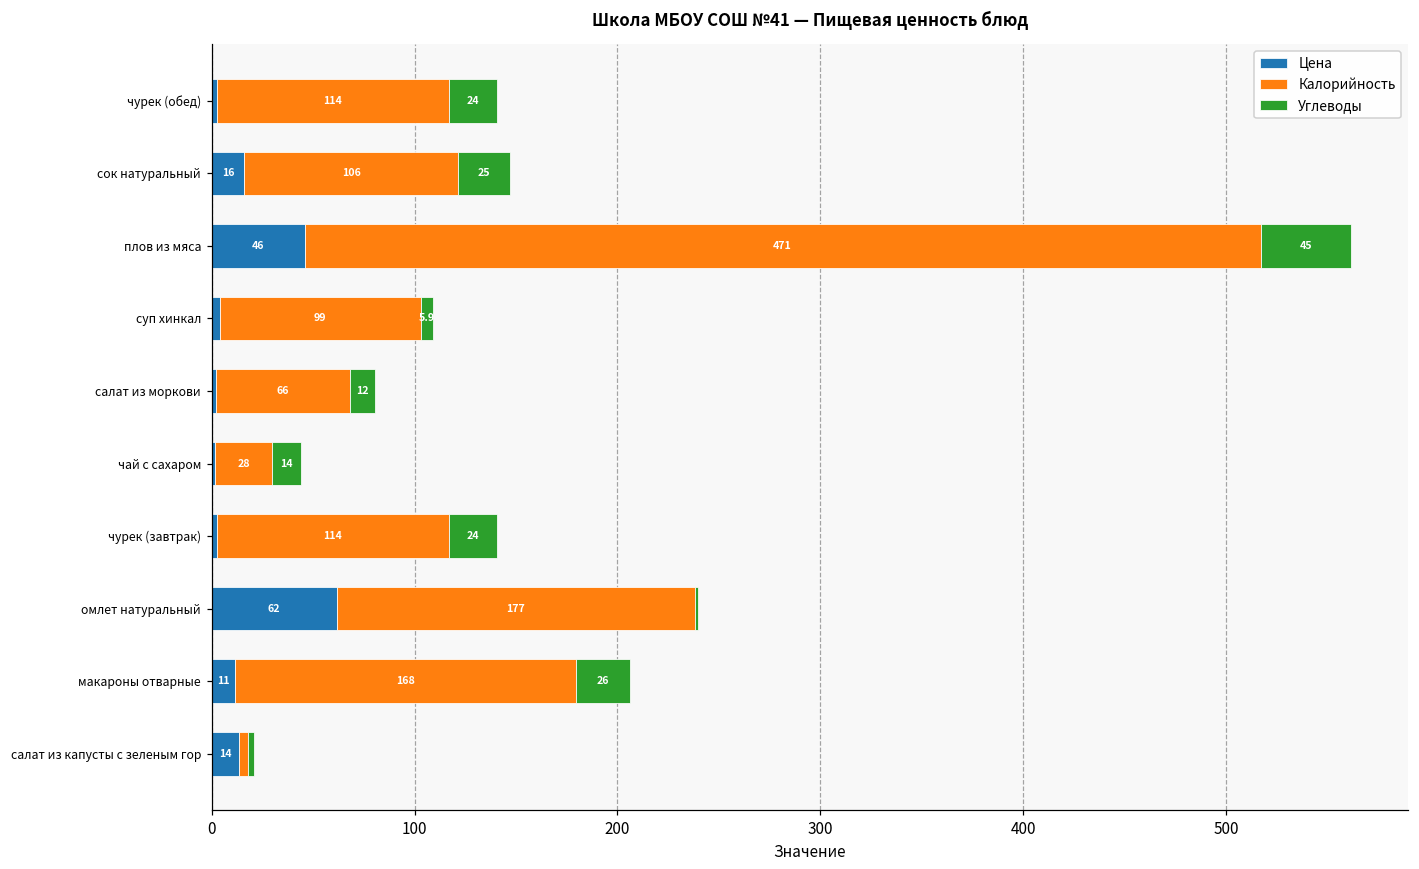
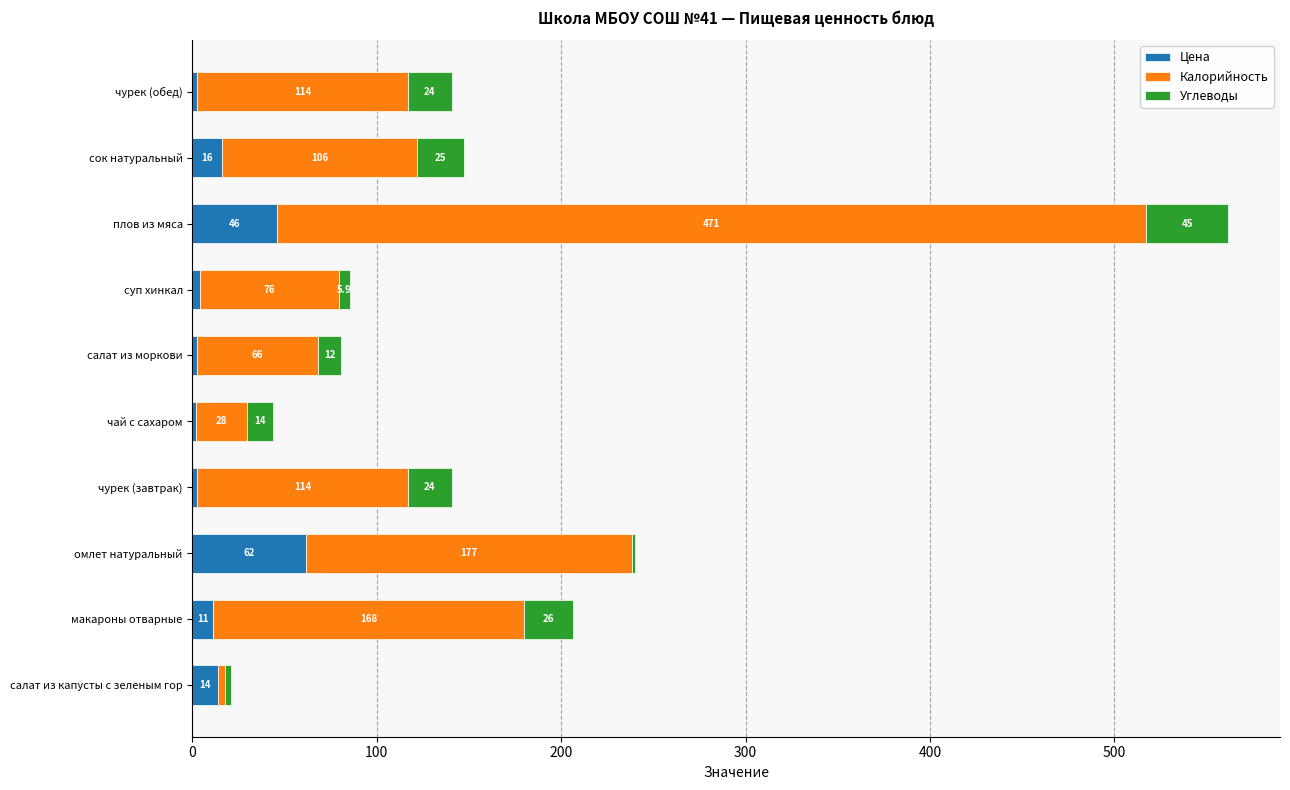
  {
    "Цена": {
      "сок натуральный": 16,
      "плов из мяса": 46,
      "омлет натуральный": 62,
      "макароны отварные": 11,
      "салат из капусты с зеленым гор": 14
    },
    "Калорийность": {
      "чурек (обед)": 114,
      "сок натуральный": 106,
      "плов из мяса": 471,
-     "суп хинкал": 99,
+     "суп хинкал": 76,
      "салат из моркови": 66,
      "чай с сахаром": 28,
      "чурек (завтрак)": 114,
      "омлет натуральный": 177,
      "макароны отварные": 168
    },
    "Углеводы": {
      "чурек (обед)": 24,
      "сок натуральный": 25,
      "плов из мяса": 45,
      "суп хинкал": 5.9,
      "салат из моркови": 12,
      "чай с сахаром": 14,
      "чурек (завтрак)": 24,
      "макароны отварные": 26
    }
  }
